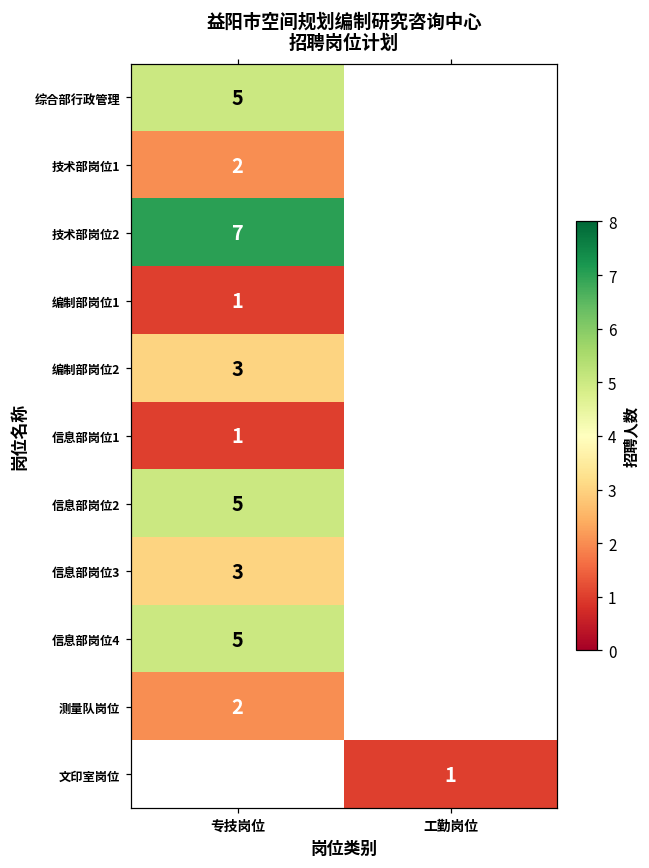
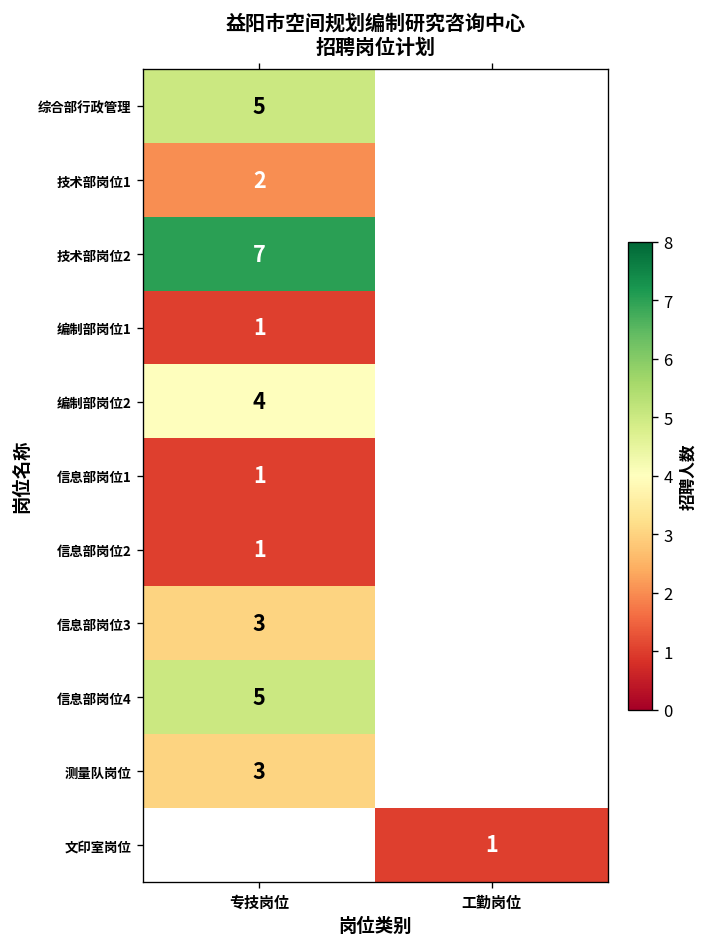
  {
    "综合部行政管理": {
      "专技岗位": 5
    },
    "技术部岗位1": {
      "专技岗位": 2
    },
    "技术部岗位2": {
      "专技岗位": 7
    },
    "编制部岗位1": {
      "专技岗位": 1
    },
    "编制部岗位2": {
-     "专技岗位": 3
+     "专技岗位": 4
    },
    "信息部岗位1": {
      "专技岗位": 1
    },
    "信息部岗位2": {
-     "专技岗位": 5
+     "专技岗位": 1
    },
    "信息部岗位3": {
      "专技岗位": 3
    },
    "信息部岗位4": {
      "专技岗位": 5
    },
    "测量队岗位": {
-     "专技岗位": 2
+     "专技岗位": 3
    },
    "文印室岗位": {
      "工勤岗位": 1
    }
  }
